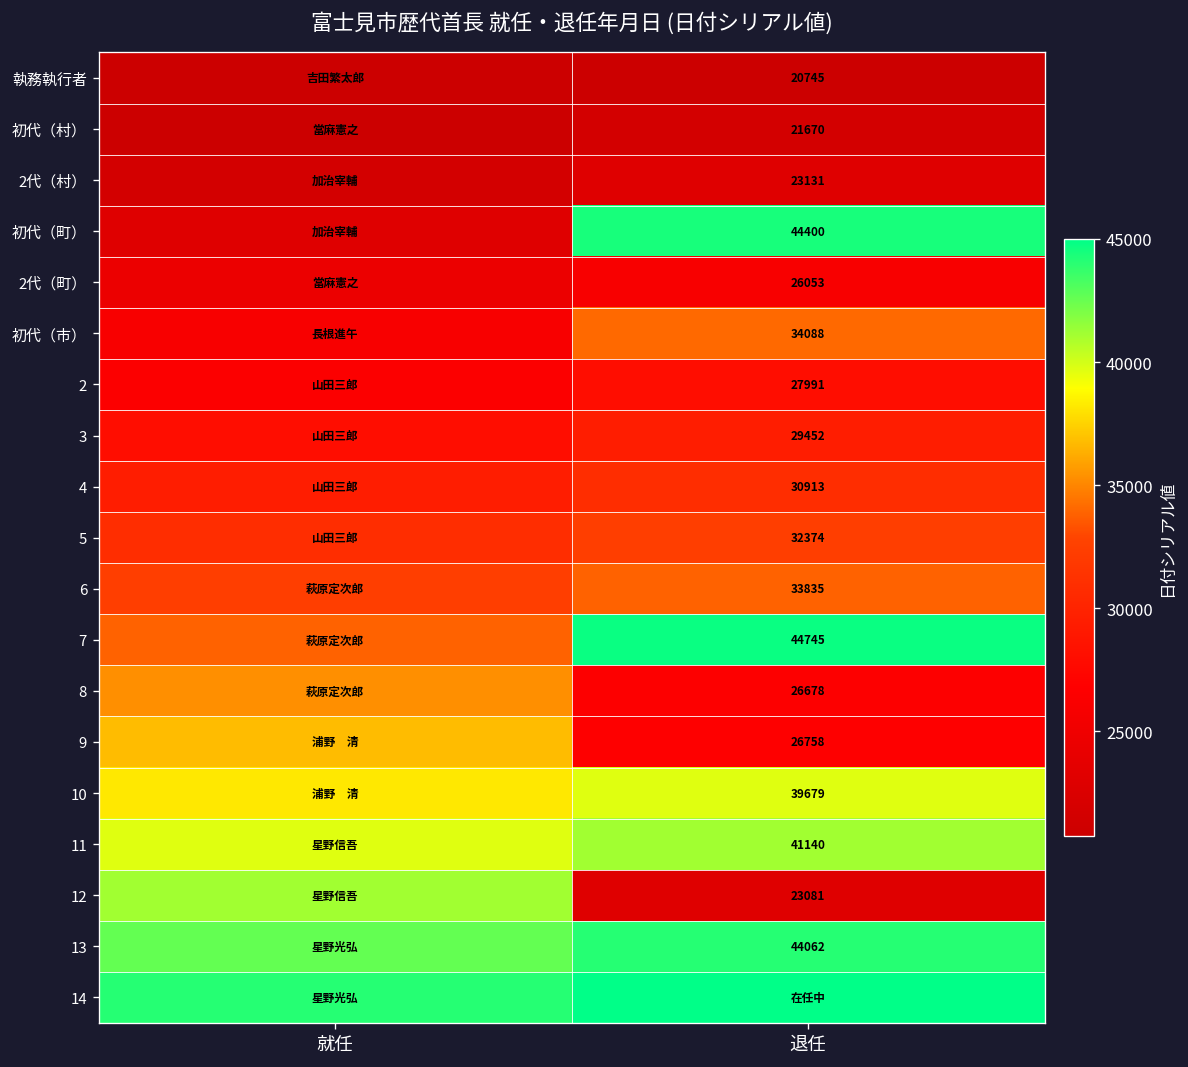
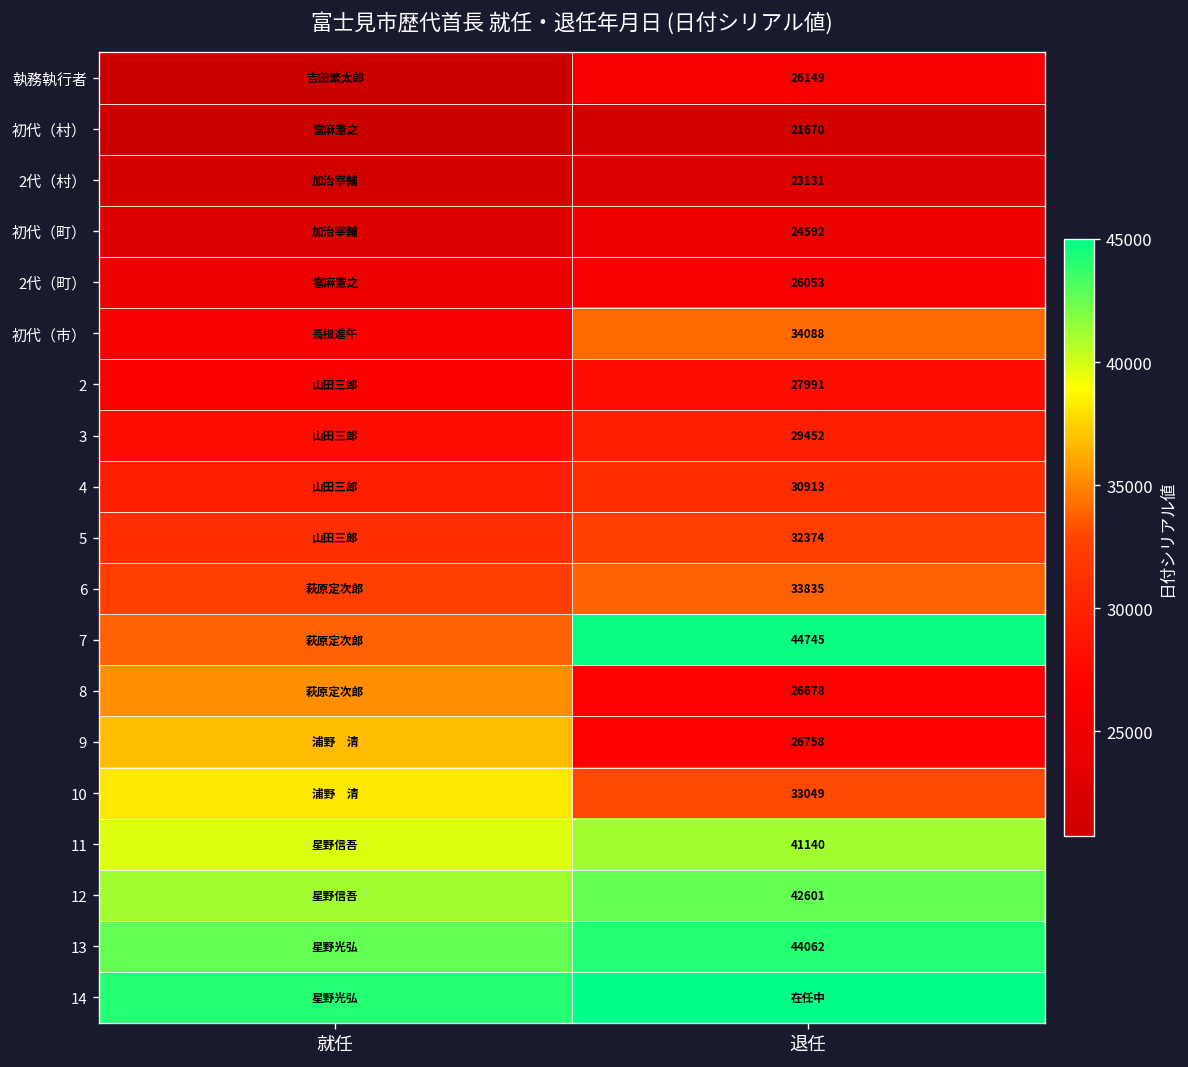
  {
    "執務執行者": {
-     "退任": 20745
+     "退任": 26149
    },
    "初代（村）": {
      "退任": 21670
    },
    "2代（村）": {
      "退任": 23131
    },
    "初代（町）": {
-     "退任": 44400
+     "退任": 24592
    },
    "2代（町）": {
      "退任": 26053
    },
    "初代（市）": {
      "退任": 34088
    },
    "2": {
      "退任": 27991
    },
    "3": {
      "退任": 29452
    },
    "4": {
      "退任": 30913
    },
    "5": {
      "退任": 32374
    },
    "6": {
      "退任": 33835
    },
    "7": {
      "退任": 44745
    },
    "8": {
      "退任": 26678
    },
    "9": {
      "退任": 26758
    },
    "10": {
-     "退任": 39679
+     "退任": 33049
    },
    "11": {
      "退任": 41140
    },
    "12": {
-     "退任": 23081
+     "退任": 42601
    },
    "13": {
      "退任": 44062
    }
  }
